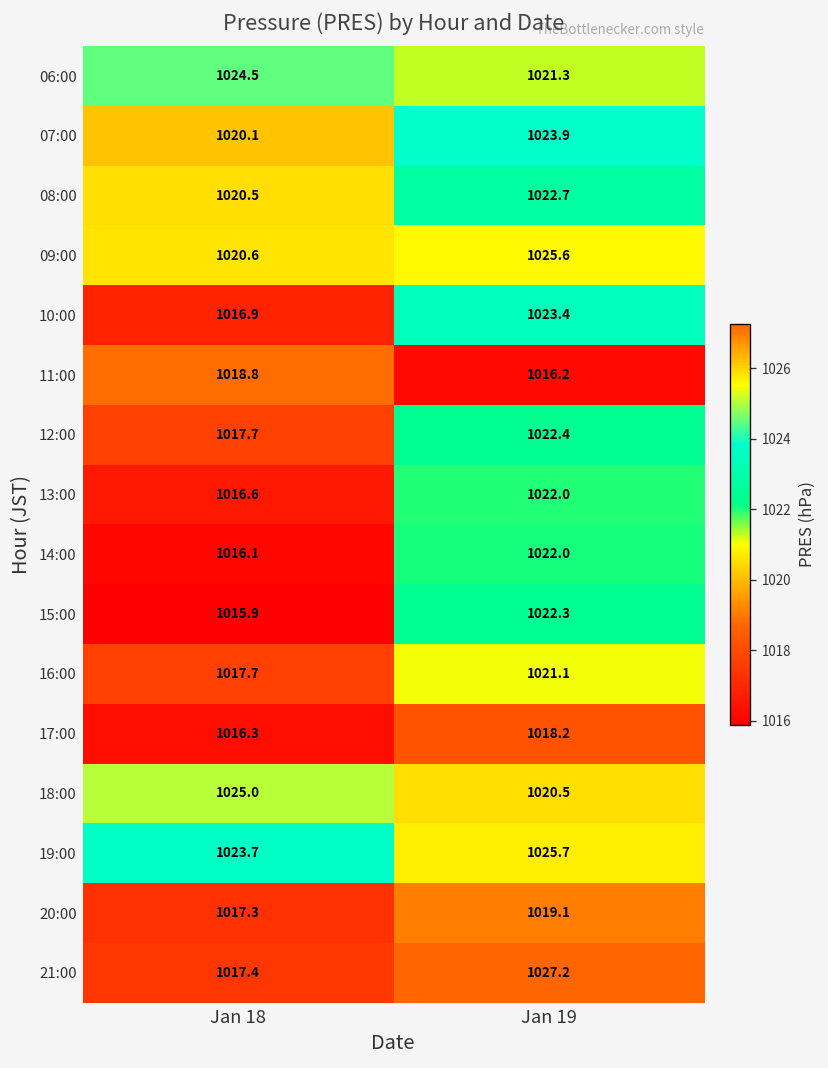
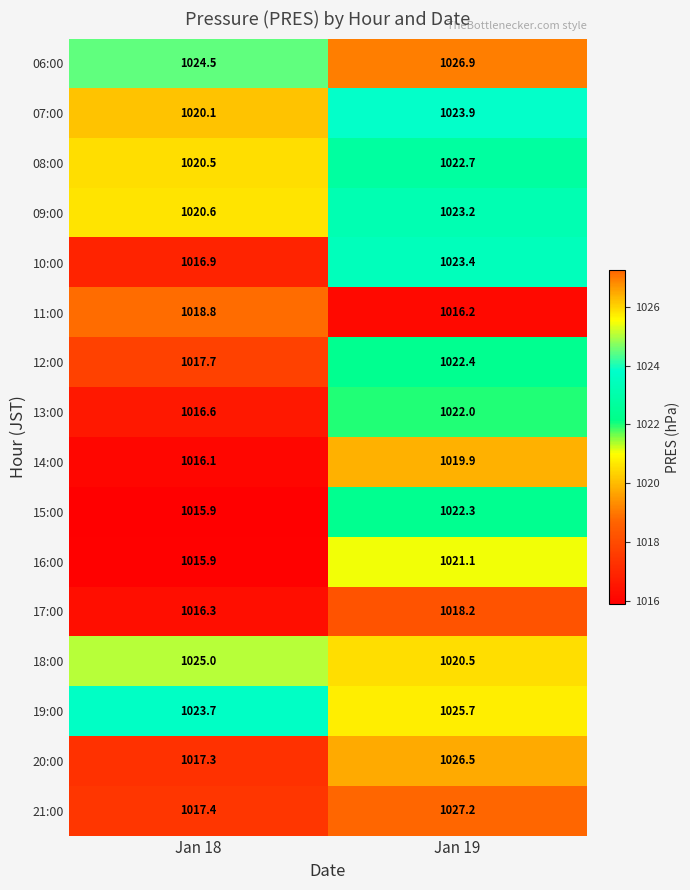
  {
    "06:00": {
      "Jan 18": 1024.5,
-     "Jan 19": 1021.3
+     "Jan 19": 1026.9
    },
    "07:00": {
      "Jan 18": 1020.1,
      "Jan 19": 1023.9
    },
    "08:00": {
      "Jan 18": 1020.5,
      "Jan 19": 1022.7
    },
    "09:00": {
      "Jan 18": 1020.6,
-     "Jan 19": 1025.6
+     "Jan 19": 1023.2
    },
    "10:00": {
      "Jan 18": 1016.9,
      "Jan 19": 1023.4
    },
    "11:00": {
      "Jan 18": 1018.8,
      "Jan 19": 1016.2
    },
    "12:00": {
      "Jan 18": 1017.7,
      "Jan 19": 1022.4
    },
    "13:00": {
      "Jan 18": 1016.6,
      "Jan 19": 1022.0
    },
    "14:00": {
      "Jan 18": 1016.1,
-     "Jan 19": 1022.0
+     "Jan 19": 1019.9
    },
    "15:00": {
      "Jan 18": 1015.9,
      "Jan 19": 1022.3
    },
    "16:00": {
-     "Jan 18": 1017.7,
+     "Jan 18": 1015.9,
      "Jan 19": 1021.1
    },
    "17:00": {
      "Jan 18": 1016.3,
      "Jan 19": 1018.2
    },
    "18:00": {
      "Jan 18": 1025.0,
      "Jan 19": 1020.5
    },
    "19:00": {
      "Jan 18": 1023.7,
      "Jan 19": 1025.7
    },
    "20:00": {
      "Jan 18": 1017.3,
-     "Jan 19": 1019.1
+     "Jan 19": 1026.5
    },
    "21:00": {
      "Jan 18": 1017.4,
      "Jan 19": 1027.2
    }
  }
